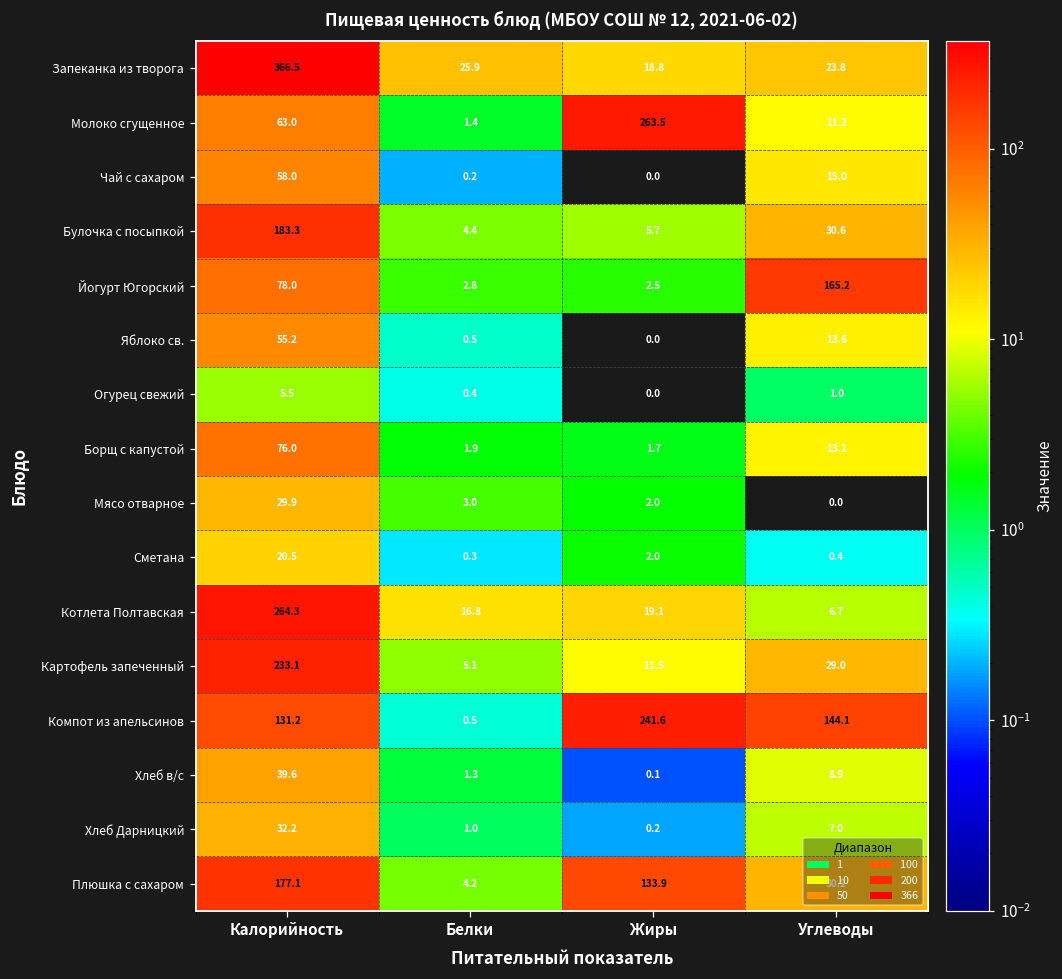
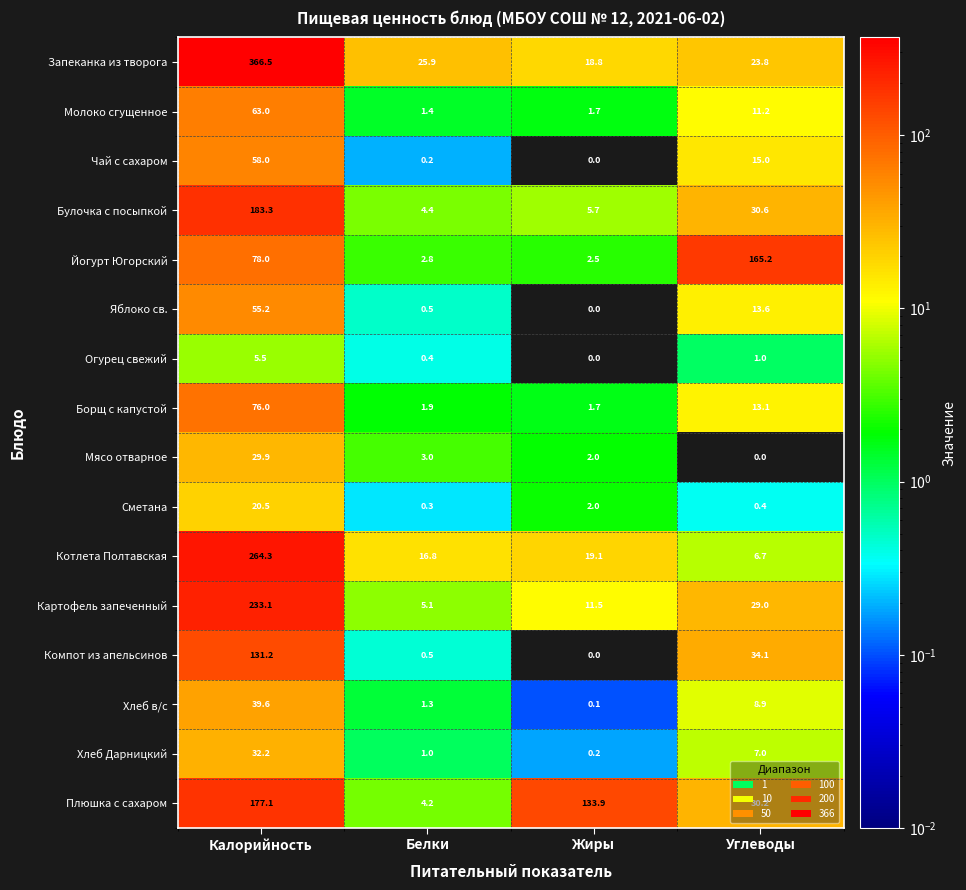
  {
    "Запеканка из творога": {
      "Калорийность": 366.5,
      "Белки": 25.9,
      "Жиры": 18.8,
      "Углеводы": 23.8
    },
    "Молоко сгущенное": {
      "Калорийность": 63.0,
      "Белки": 1.4,
-     "Жиры": 263.5,
+     "Жиры": 1.7,
      "Углеводы": 11.2
    },
    "Чай с сахаром": {
      "Калорийность": 58.0,
      "Белки": 0.2,
      "Жиры": 0.0,
      "Углеводы": 15.0
    },
    "Булочка с посыпкой": {
      "Калорийность": 183.3,
      "Белки": 4.4,
      "Жиры": 5.7,
      "Углеводы": 30.6
    },
    "Йогурт Югорский": {
      "Калорийность": 78.0,
      "Белки": 2.8,
      "Жиры": 2.5,
      "Углеводы": 165.2
    },
    "Яблоко св.": {
      "Калорийность": 55.2,
      "Белки": 0.5,
      "Жиры": 0.0,
      "Углеводы": 13.6
    },
    "Огурец свежий": {
      "Калорийность": 5.5,
      "Белки": 0.4,
      "Жиры": 0.0,
      "Углеводы": 1.0
    },
    "Борщ с капустой": {
      "Калорийность": 76.0,
      "Белки": 1.9,
      "Жиры": 1.7,
      "Углеводы": 13.1
    },
    "Мясо отварное": {
      "Калорийность": 29.9,
      "Белки": 3.0,
      "Жиры": 2.0,
      "Углеводы": 0.0
    },
    "Сметана": {
      "Калорийность": 20.5,
      "Белки": 0.3,
      "Жиры": 2.0,
      "Углеводы": 0.4
    },
    "Котлета Полтавская": {
      "Калорийность": 264.3,
      "Белки": 16.8,
      "Жиры": 19.1,
      "Углеводы": 6.7
    },
    "Картофель запеченный": {
      "Калорийность": 233.1,
      "Белки": 5.1,
      "Жиры": 11.5,
      "Углеводы": 29.0
    },
    "Компот из апельсинов": {
      "Калорийность": 131.2,
      "Белки": 0.5,
-     "Жиры": 241.6,
-     "Углеводы": 144.1
+     "Жиры": 0.0,
+     "Углеводы": 34.1
    },
    "Хлеб в/с": {
      "Калорийность": 39.6,
      "Белки": 1.3,
      "Жиры": 0.1,
      "Углеводы": 8.9
    },
    "Хлеб Дарницкий": {
      "Калорийность": 32.2,
      "Белки": 1.0,
      "Жиры": 0.2,
      "Углеводы": 7.0
    },
    "Плюшка с сахаром": {
      "Калорийность": 177.1,
      "Белки": 4.2,
      "Жиры": 133.9
    }
  }
